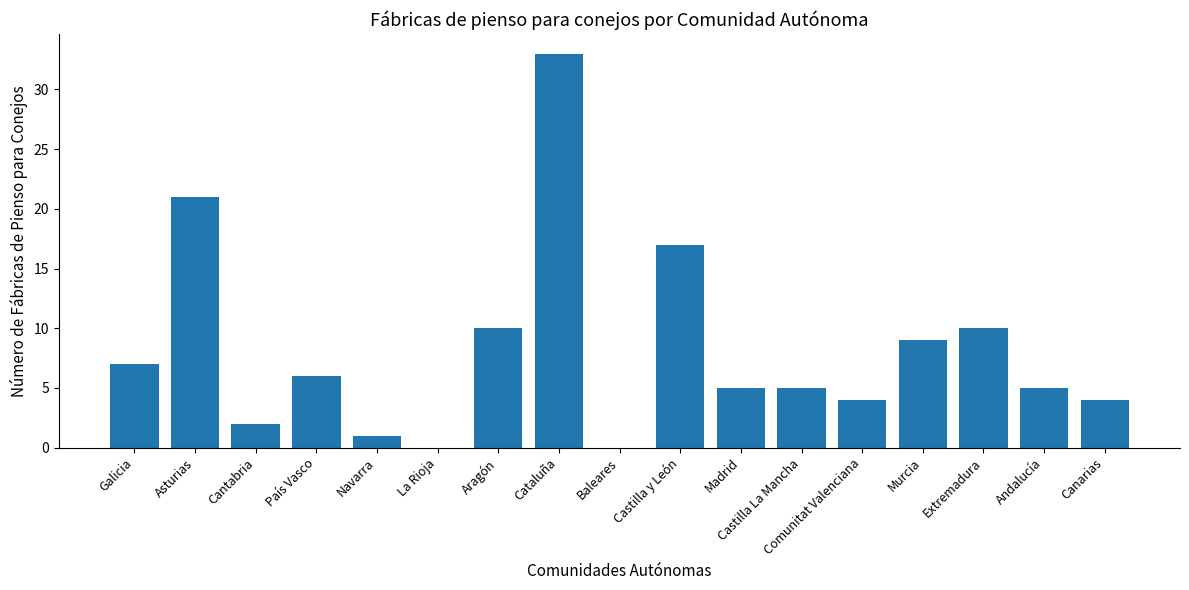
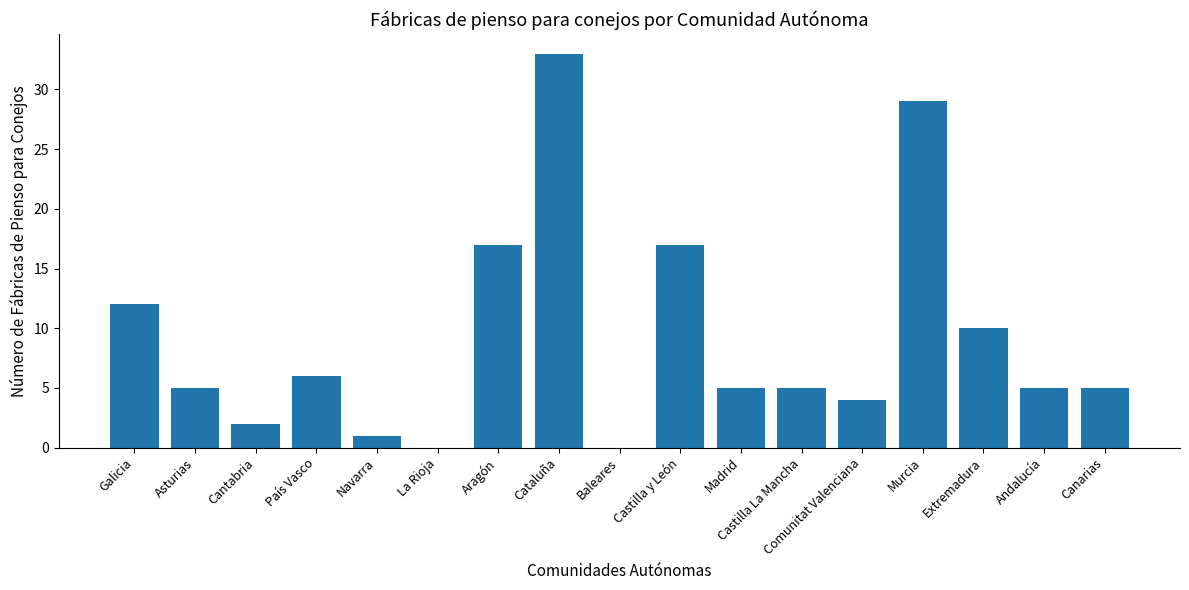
  {
-   "Galicia": 7,
-   "Asturias": 21,
+   "Galicia": 12,
+   "Asturias": 5,
    "Cantabria": 2,
    "País Vasco": 6,
    "Navarra": 1,
    "La Rioja": 0,
-   "Aragón": 10,
+   "Aragón": 17,
    "Cataluña": 33,
    "Baleares": 0,
    "Castilla y León": 17,
    "Madrid": 5,
    "Castilla La Mancha": 5,
    "Comunitat Valenciana": 4,
-   "Murcia": 9,
+   "Murcia": 29,
    "Extremadura": 10,
    "Andalucía": 5,
-   "Canarias": 4
+   "Canarias": 5
  }
